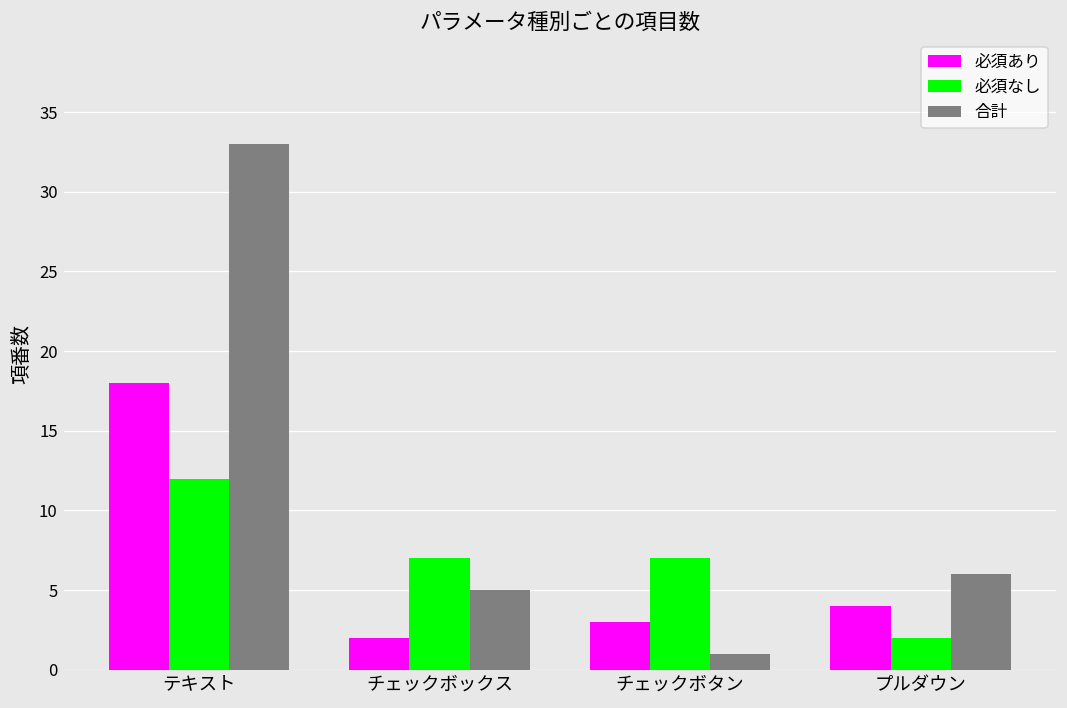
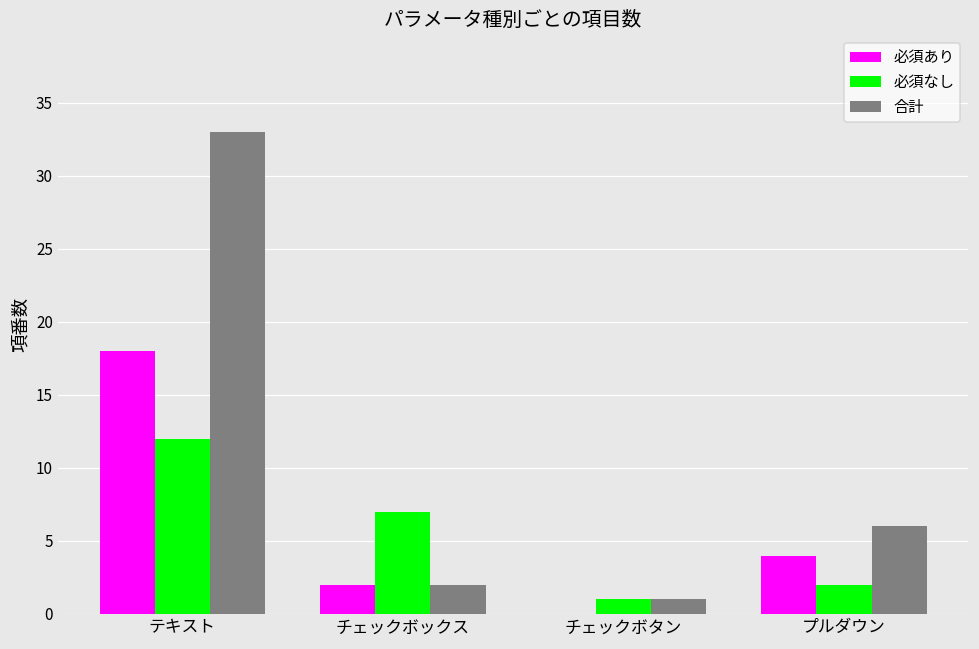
  {
    "必須あり": {
      "テキスト": 18,
      "チェックボックス": 2,
-     "チェックボタン": 3,
+     "チェックボタン": 0,
      "プルダウン": 4
    },
    "必須なし": {
      "テキスト": 12,
      "チェックボックス": 7,
-     "チェックボタン": 7,
+     "チェックボタン": 1,
      "プルダウン": 2
    },
    "合計": {
      "テキスト": 33,
-     "チェックボックス": 5,
+     "チェックボックス": 2,
      "チェックボタン": 1,
      "プルダウン": 6
    }
  }
